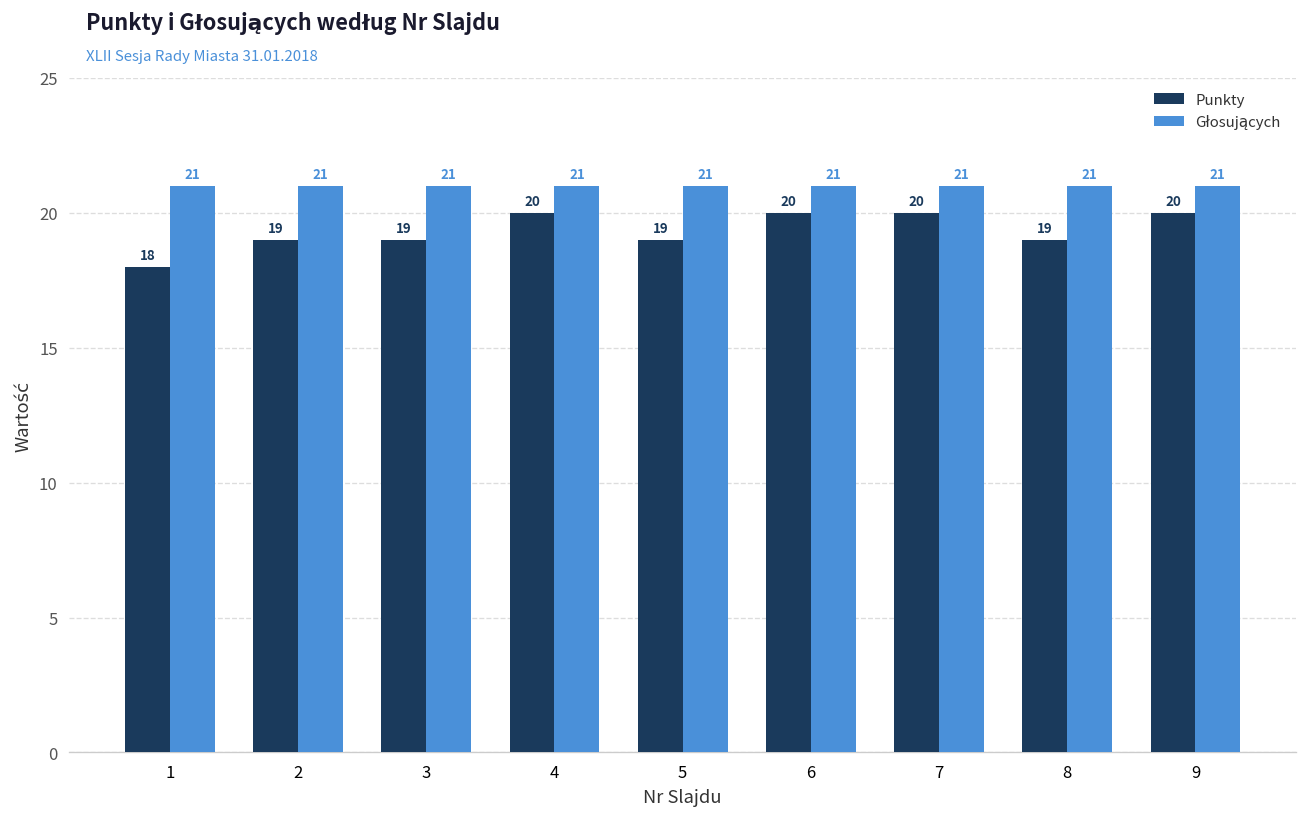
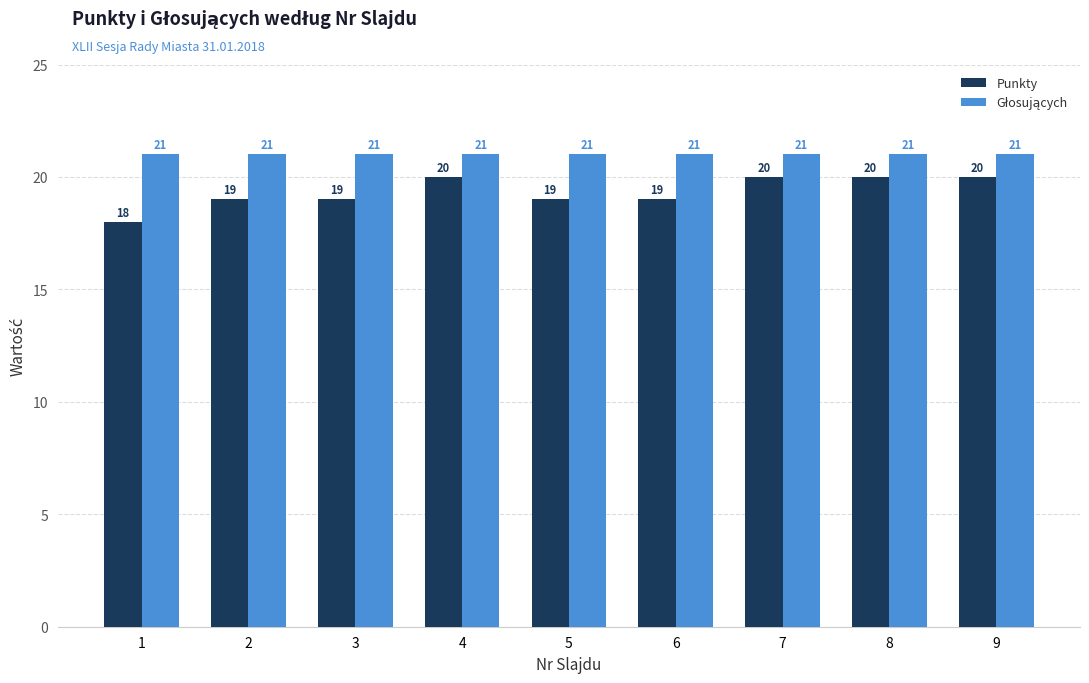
  {
    "Punkty": {
      "1": 18,
      "2": 19,
      "3": 19,
      "4": 20,
      "5": 19,
-     "6": 20,
+     "6": 19,
      "7": 20,
-     "8": 19,
+     "8": 20,
      "9": 20
    },
    "Głosujących": {
      "1": 21,
      "2": 21,
      "3": 21,
      "4": 21,
      "5": 21,
      "6": 21,
      "7": 21,
      "8": 21,
      "9": 21
    }
  }
